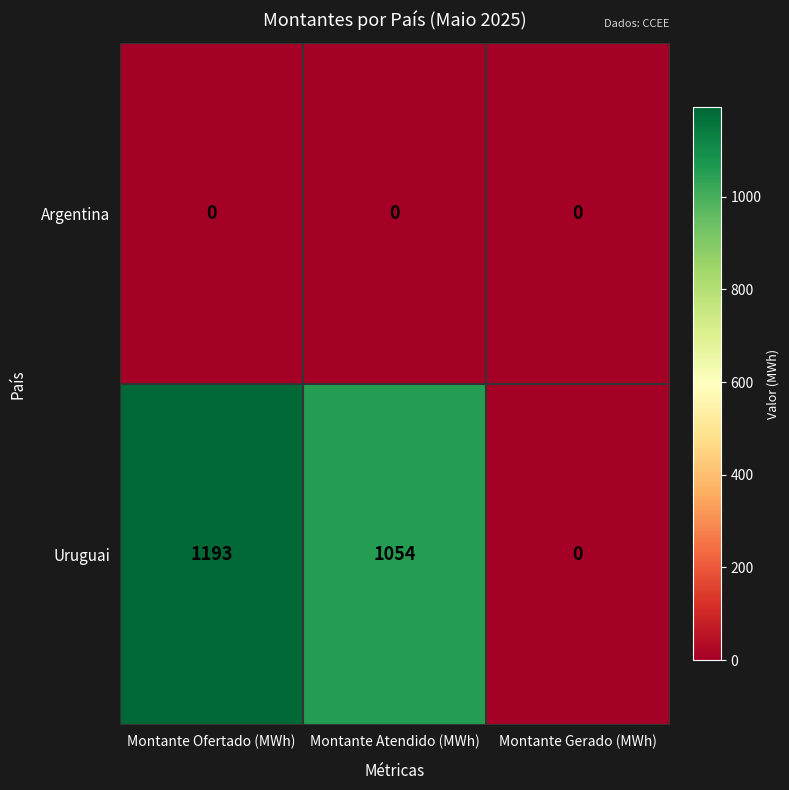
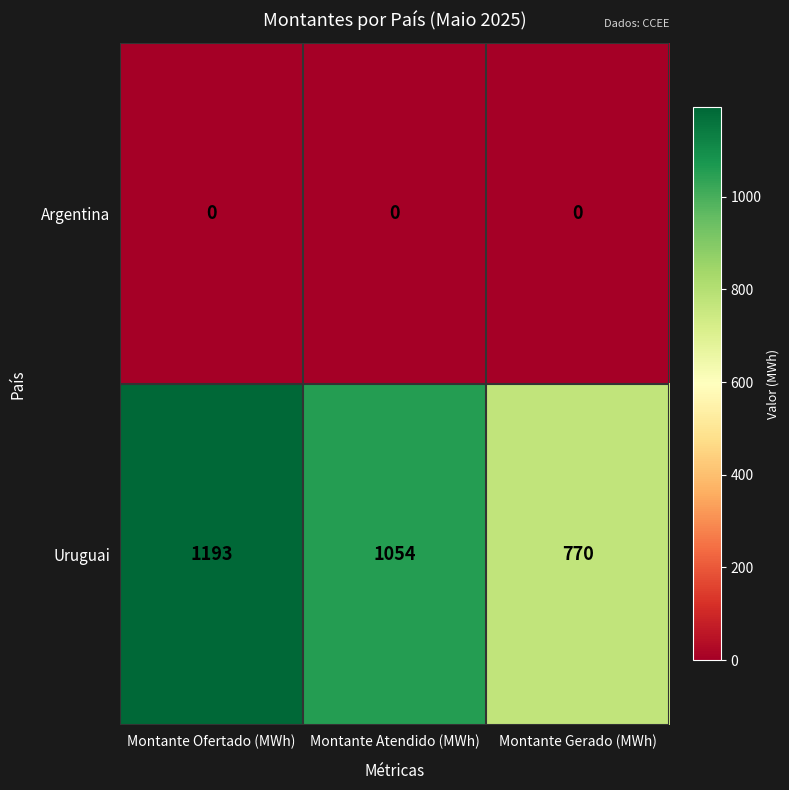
  {
    "Argentina": {
      "Montante Ofertado (MWh)": 0,
      "Montante Atendido (MWh)": 0,
      "Montante Gerado (MWh)": 0
    },
    "Uruguai": {
      "Montante Ofertado (MWh)": 1193,
      "Montante Atendido (MWh)": 1054,
-     "Montante Gerado (MWh)": 0
+     "Montante Gerado (MWh)": 770
    }
  }
